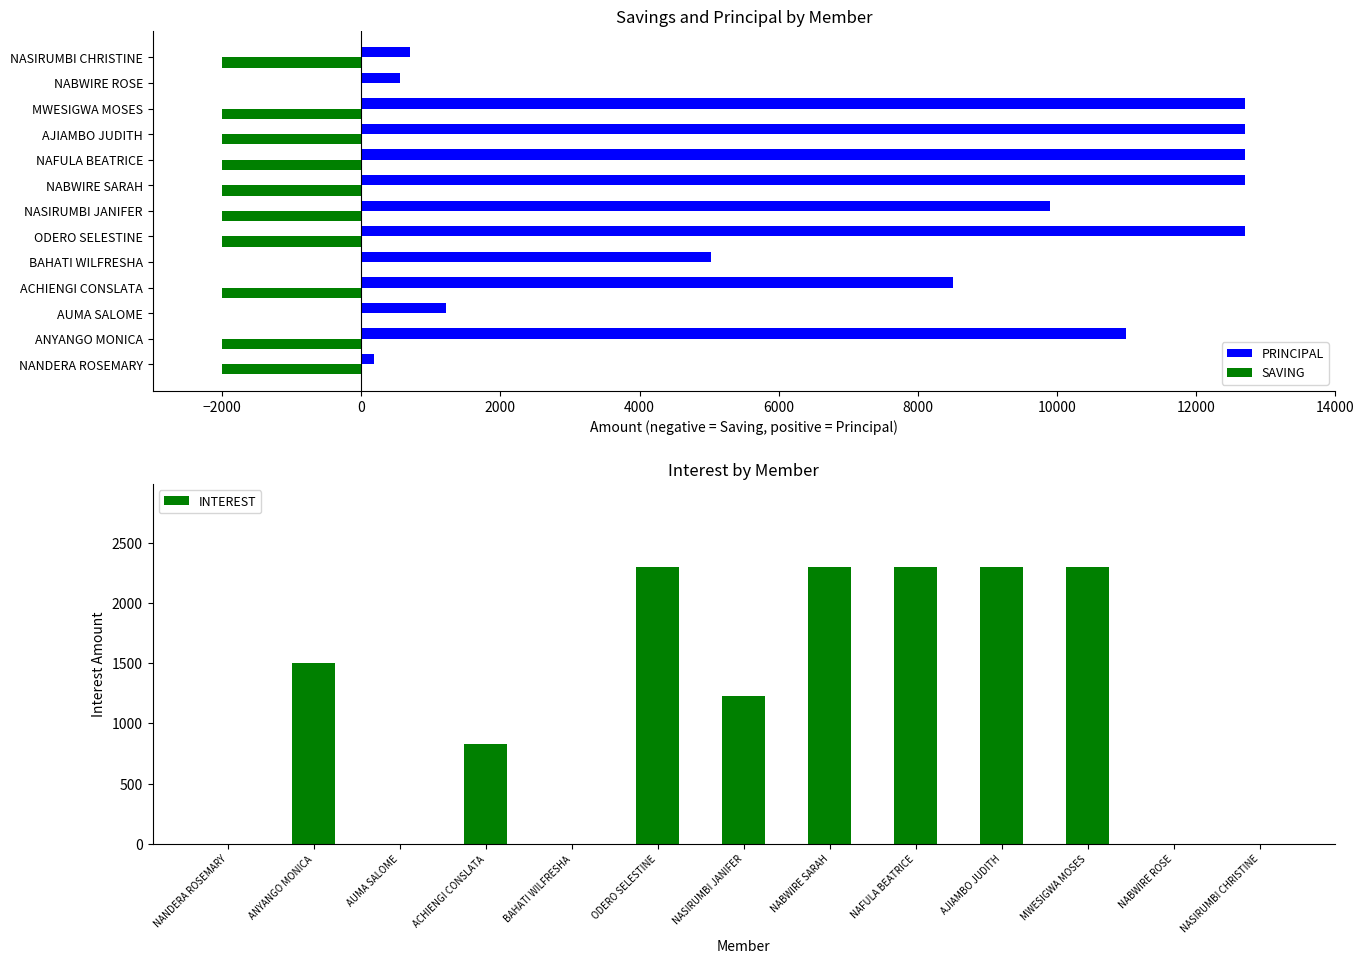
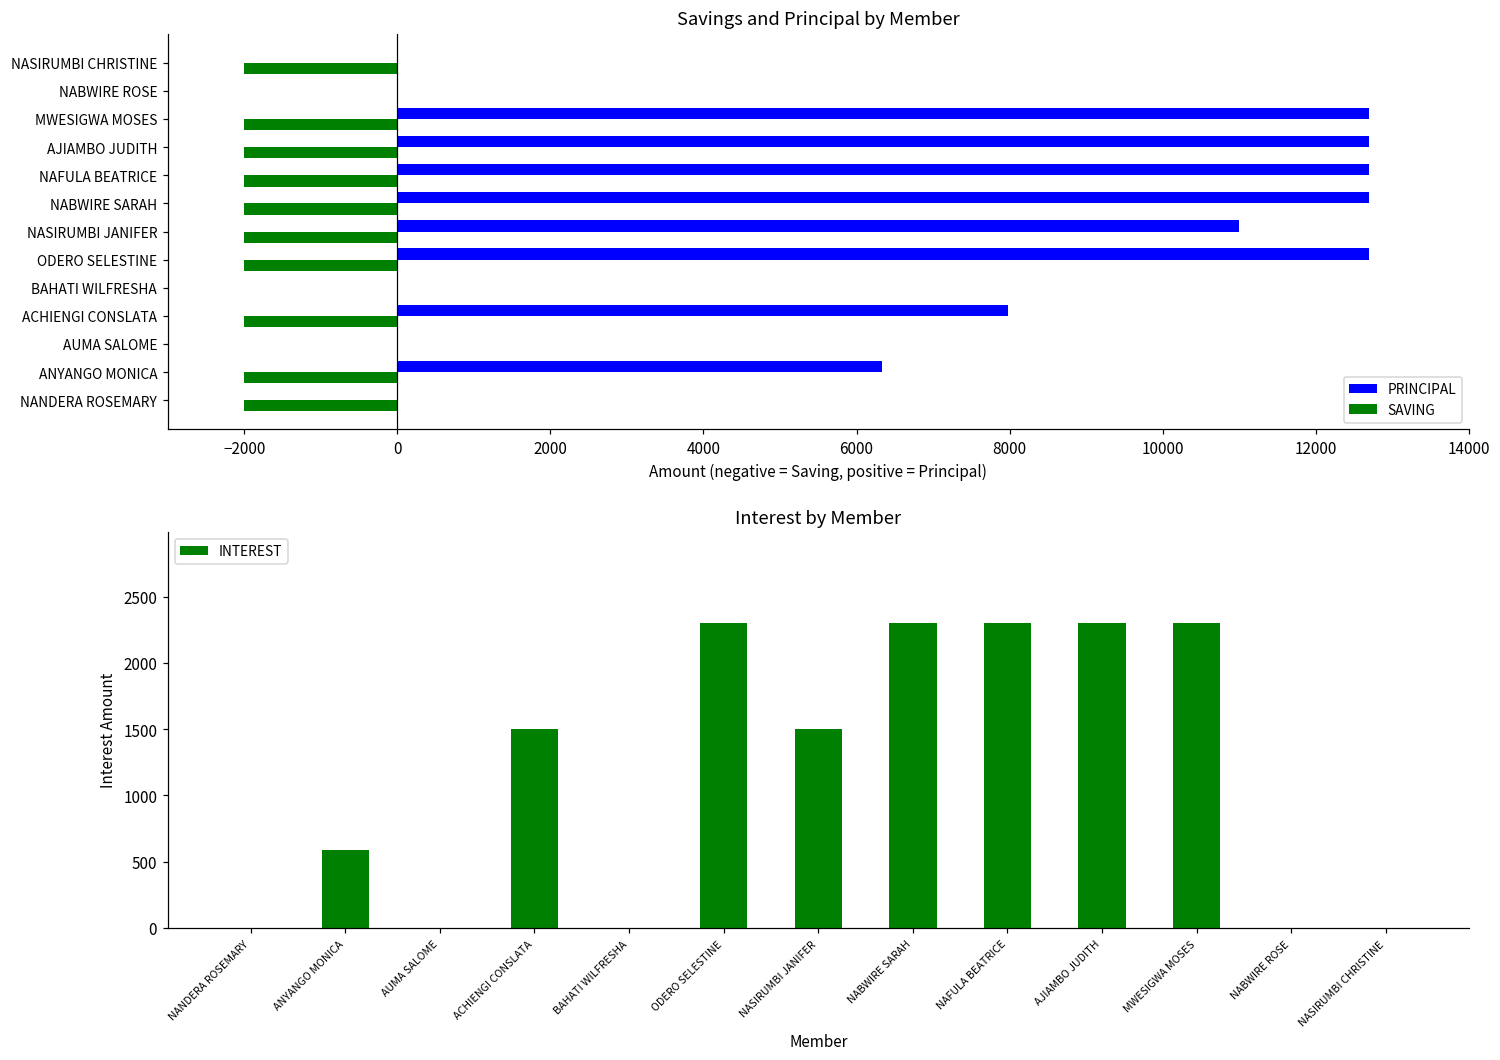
  {
    "Savings and Principal by Member": {
      "PRINCIPAL": {
-       "NASIRUMBI CHRISTINE": 700,
-       "NABWIRE ROSE": 600,
+       "NASIRUMBI CHRISTINE": 0,
+       "NABWIRE ROSE": 0,
        "MWESIGWA MOSES": 12700,
        "AJIAMBO JUDITH": 12700,
        "NAFULA BEATRICE": 12700,
        "NABWIRE SARAH": 12700,
-       "NASIRUMBI JANIFER": 9900,
+       "NASIRUMBI JANIFER": 11000,
        "ODERO SELESTINE": 12700,
-       "BAHATI WILFRESHA": 5000,
-       "ACHIENGI CONSLATA": 8500,
-       "AUMA SALOME": 1200,
-       "ANYANGO MONICA": 11000,
-       "NANDERA ROSEMARY": 200
+       "BAHATI WILFRESHA": 0,
+       "ACHIENGI CONSLATA": 8000,
+       "AUMA SALOME": 0,
+       "ANYANGO MONICA": 6300,
+       "NANDERA ROSEMARY": 0
      },
      "SAVING": {
        "NASIRUMBI CHRISTINE": -2000,
        "NABWIRE ROSE": 0,
        "MWESIGWA MOSES": -2000,
        "AJIAMBO JUDITH": -2000,
        "NAFULA BEATRICE": -2000,
        "NABWIRE SARAH": -2000,
        "NASIRUMBI JANIFER": -2000,
        "ODERO SELESTINE": -2000,
        "BAHATI WILFRESHA": 0,
        "ACHIENGI CONSLATA": -2000,
        "AUMA SALOME": 0,
        "ANYANGO MONICA": -2000,
        "NANDERA ROSEMARY": -2000
      }
    },
    "Interest by Member": {
      "NANDERA ROSEMARY": 0,
-     "ANYANGO MONICA": 1500,
+     "ANYANGO MONICA": 590,
      "AUMA SALOME": 0,
-     "ACHIENGI CONSLATA": 830,
+     "ACHIENGI CONSLATA": 1500,
      "BAHATI WILFRESHA": 0,
      "ODERO SELESTINE": 2300,
-     "NASIRUMBI JANIFER": 1230,
+     "NASIRUMBI JANIFER": 1500,
      "NABWIRE SARAH": 2300,
      "NAFULA BEATRICE": 2300,
      "AJIAMBO JUDITH": 2300,
      "MWESIGWA MOSES": 2300,
      "NABWIRE ROSE": 0,
      "NASIRUMBI CHRISTINE": 0
    }
  }
